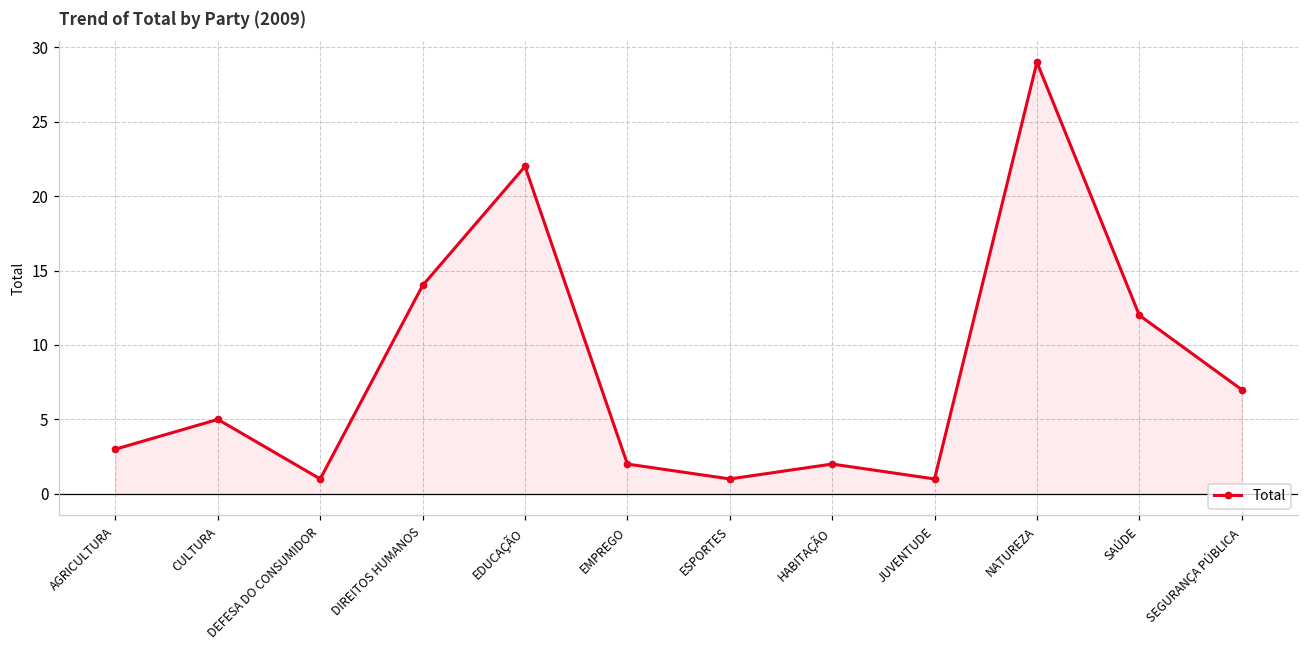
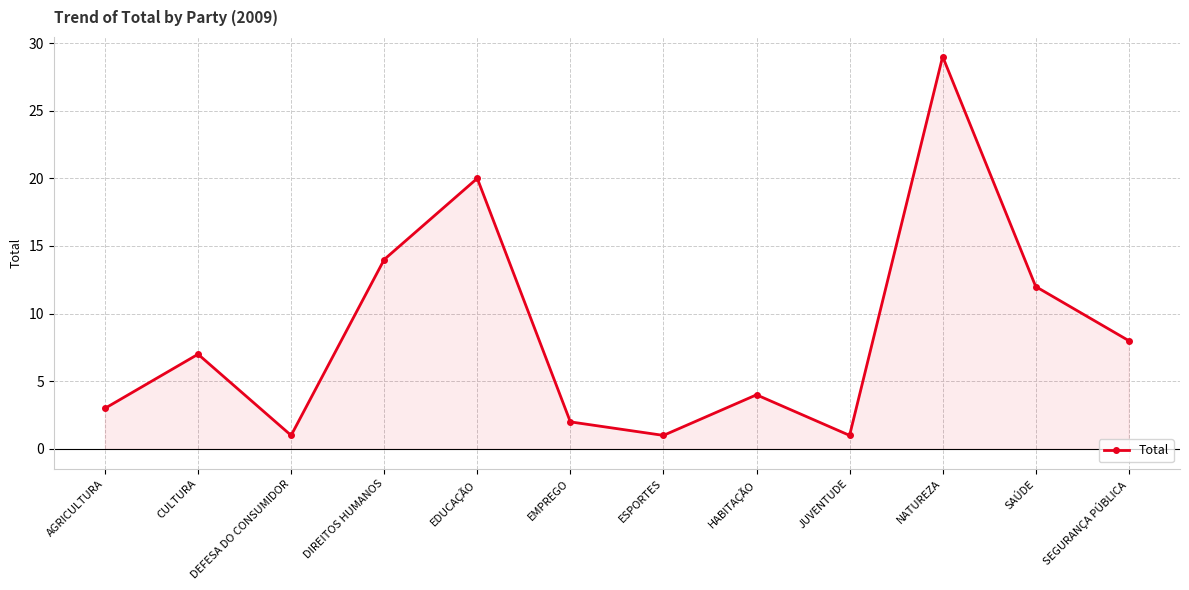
  {
    "AGRICULTURA": 3,
-   "CULTURA": 5,
+   "CULTURA": 7,
    "DEFESA DO CONSUMIDOR": 1,
    "DIREITOS HUMANOS": 14,
-   "EDUCAÇÃO": 22,
+   "EDUCAÇÃO": 20,
    "EMPREGO": 2,
    "ESPORTES": 1,
-   "HABITAÇÃO": 2,
+   "HABITAÇÃO": 4,
    "JUVENTUDE": 1,
    "NATUREZA": 29,
    "SAÚDE": 12,
-   "SEGURANÇA PÚBLICA": 7
+   "SEGURANÇA PÚBLICA": 8
  }
